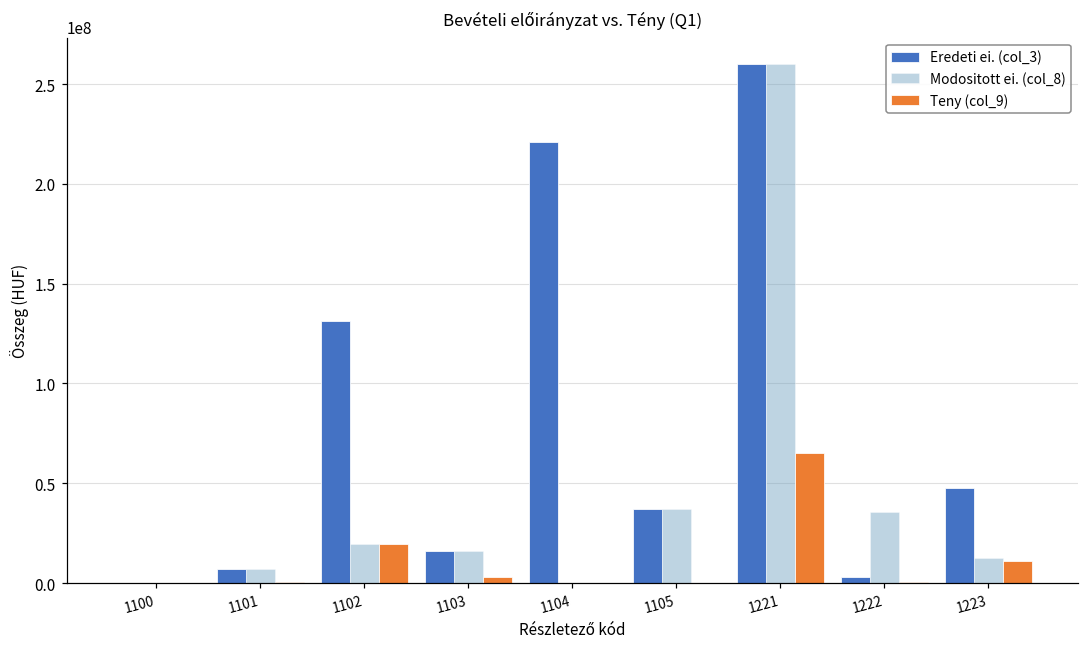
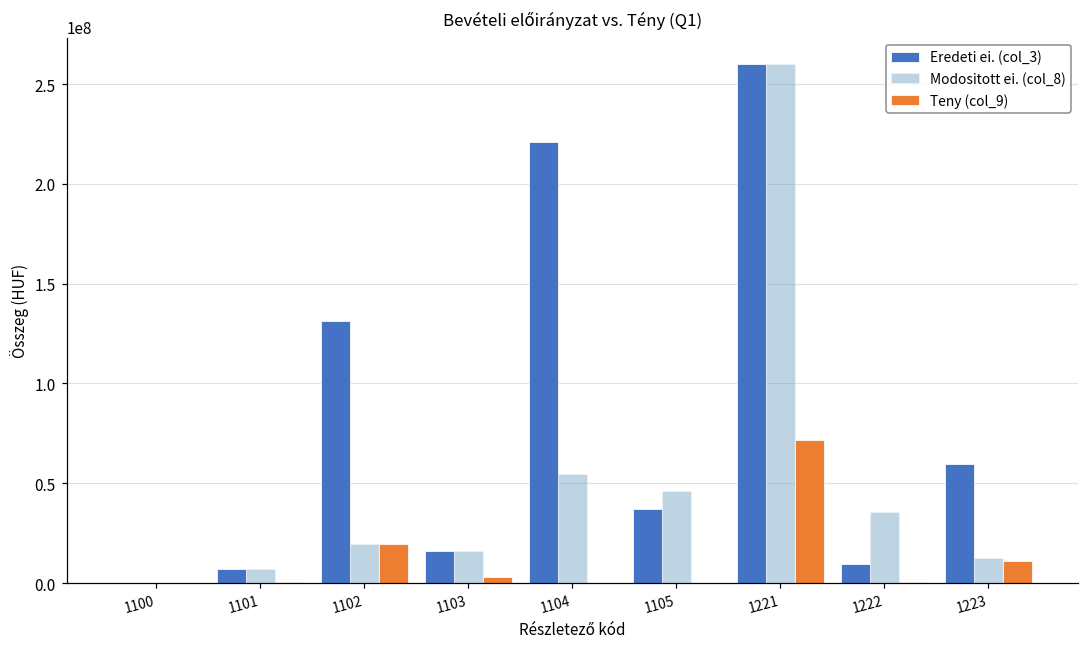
  {
    "Eredeti ei. (col_3)": {
      "1100": 0,
      "1101": 7000000,
      "1102": 131000000,
      "1103": 16000000,
      "1104": 221000000,
      "1105": 37000000,
      "1221": 260000000,
-     "1222": 3000000,
-     "1223": 48000000
+     "1222": 10000000,
+     "1223": 60000000
    },
    "Modositott ei. (col_8)": {
      "1100": 0,
      "1101": 7000000,
      "1102": 20000000,
      "1103": 16000000,
-     "1104": 0,
-     "1105": 37000000,
+     "1104": 54000000,
+     "1105": 46000000,
      "1221": 260000000,
      "1222": 36000000,
      "1223": 12000000
    },
    "Teny (col_9)": {
      "1100": 0,
      "1102": 20000000,
      "1103": 3000000,
      "1105": 0,
-     "1221": 65000000,
+     "1221": 72000000,
      "1223": 11000000
    }
  }
